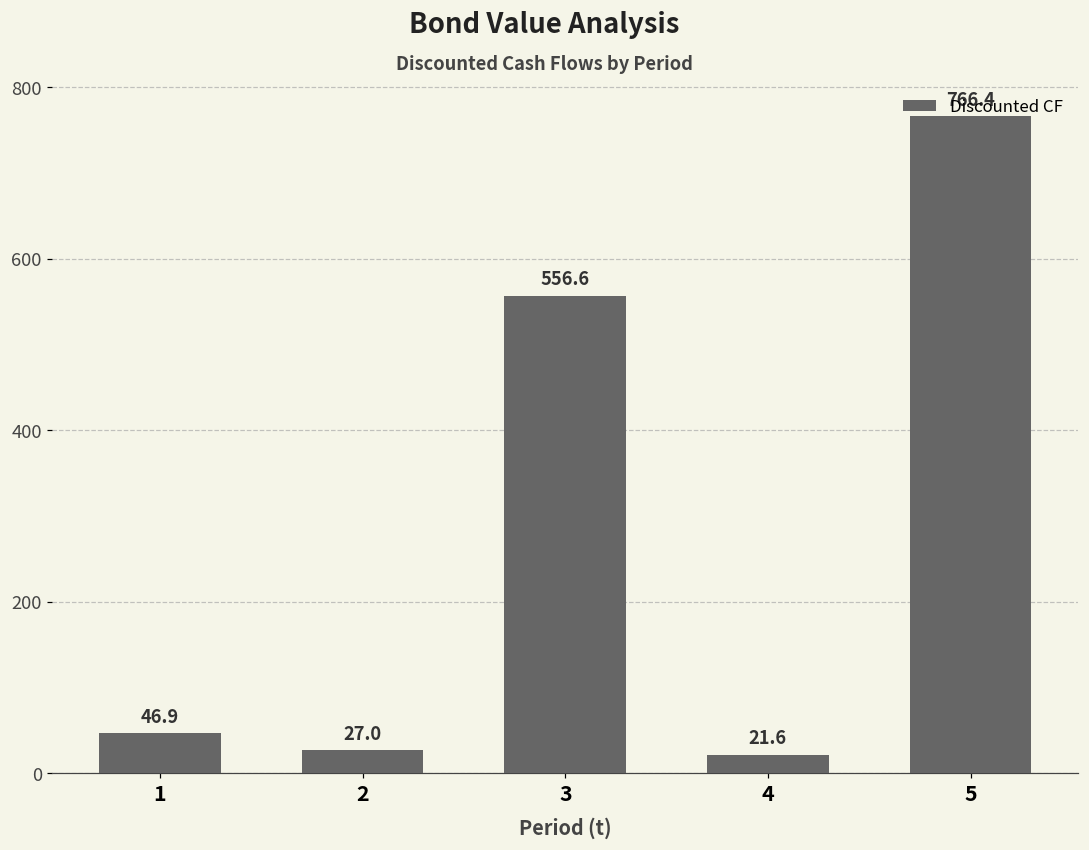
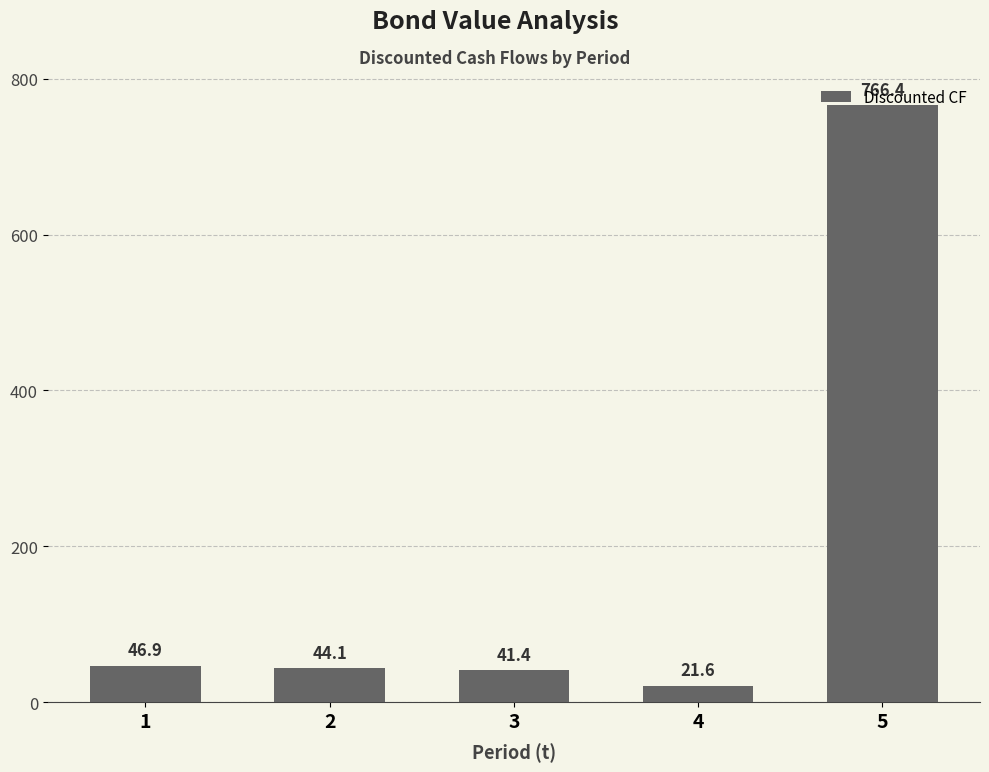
  {
    "1": 46.9,
-   "2": 27.0,
-   "3": 556.6,
+   "2": 44.1,
+   "3": 41.4,
    "4": 21.6,
    "5": 766.4
  }
